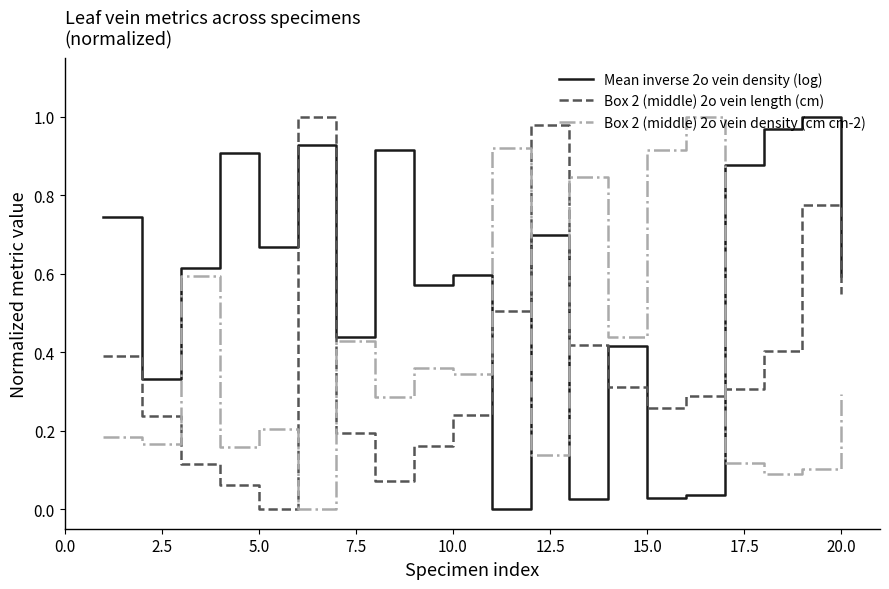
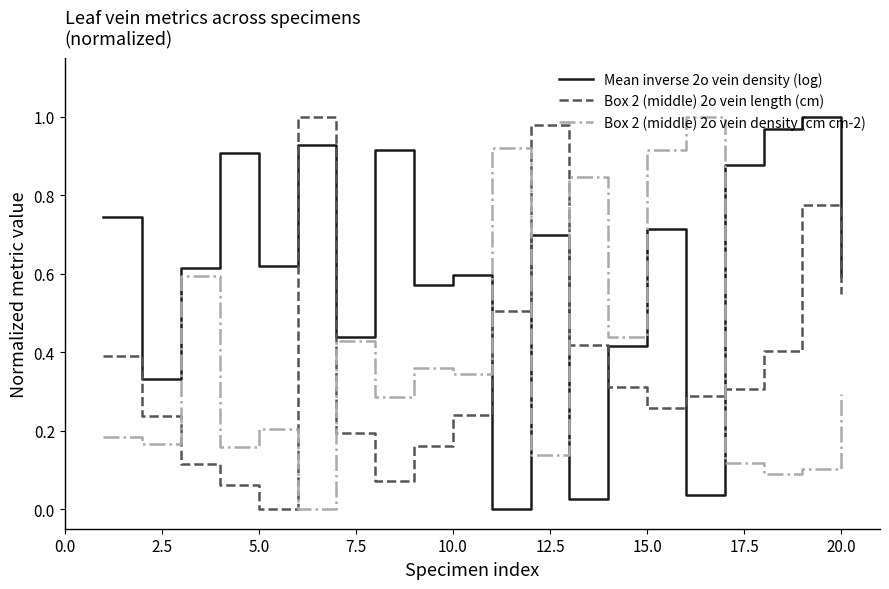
  {
    "Mean inverse 2o vein density (log)": {
-     "5.0": 0.67,
+     "5.0": 0.62,
      "10.0": 0.60,
-     "15.0": 0.03,
+     "15.0": 0.71,
      "20.0": 0.59
    },
    "Box 2 (middle) 2o vein length (cm)": {
      "5.0": 0.00,
      "10.0": 0.24,
      "15.0": 0.26,
      "20.0": 0.55
    },
    "Box 2 (middle) 2o vein density (cm cm-2)": {
      "5.0": 0.21,
      "10.0": 0.34,
      "15.0": 0.92,
      "20.0": 0.29
    }
  }
